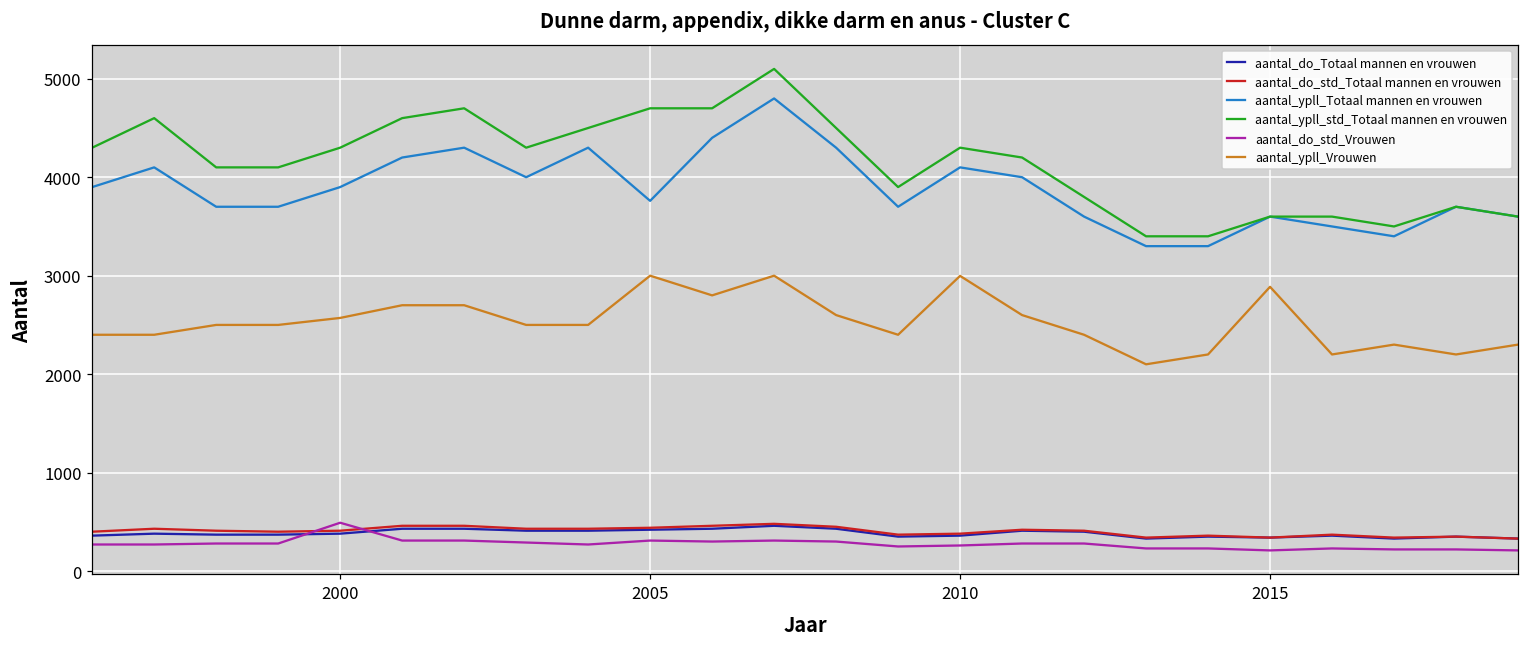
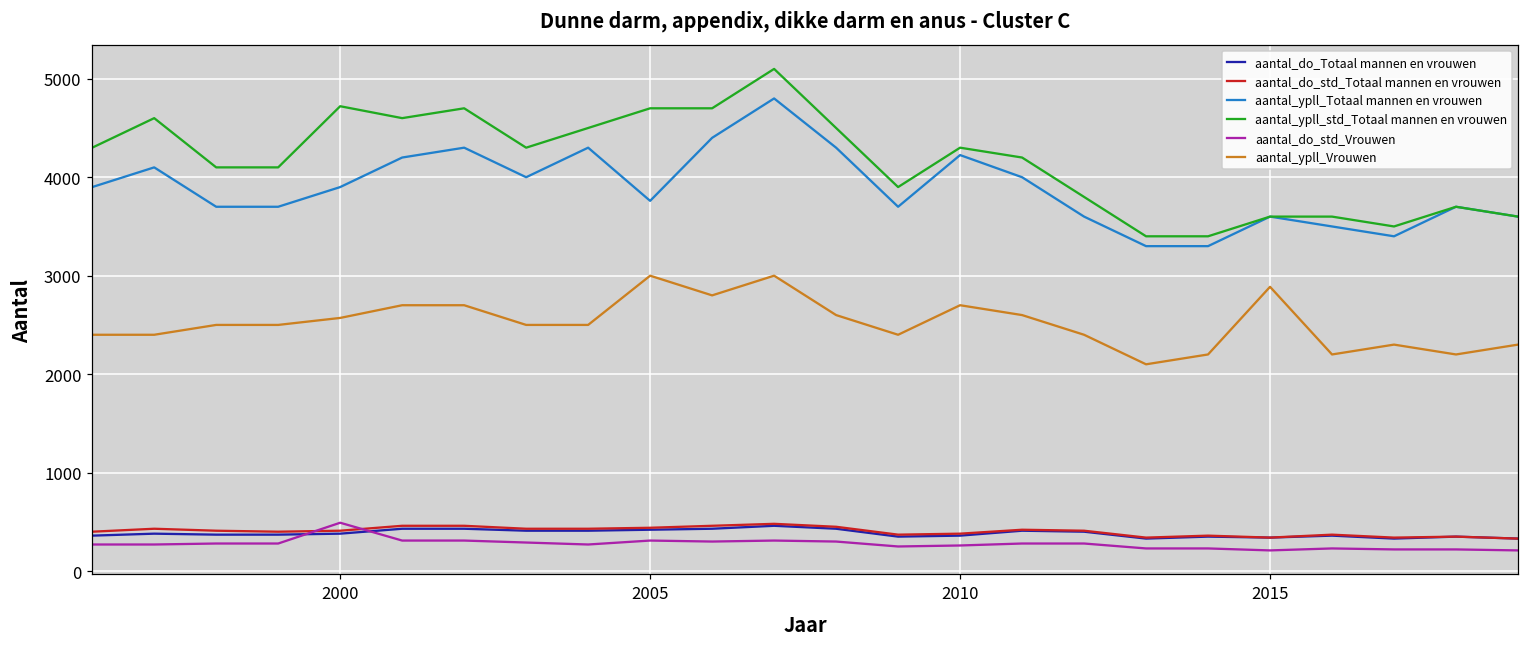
  {
    "aantal_do_Totaal mannen en vrouwen": {
      "2000": 400
    },
    "aantal_do_std_Totaal mannen en vrouwen": {
      "2000": 400
    },
    "aantal_ypll_Totaal mannen en vrouwen": {
      "2000": 3900,
      "2005": 3800,
-     "2010": 4100
+     "2010": 4200
    },
    "aantal_ypll_std_Totaal mannen en vrouwen": {
-     "2000": 4300,
+     "2000": 4700,
      "2005": 4700,
      "2010": 4300
    },
    "aantal_do_std_Vrouwen": {
      "2000": 500,
      "2005": 300,
      "2010": 300,
      "2015": 200
    },
    "aantal_ypll_Vrouwen": {
      "2000": 2600,
      "2005": 3000,
-     "2010": 3000,
+     "2010": 2700,
      "2015": 2900
    }
  }
